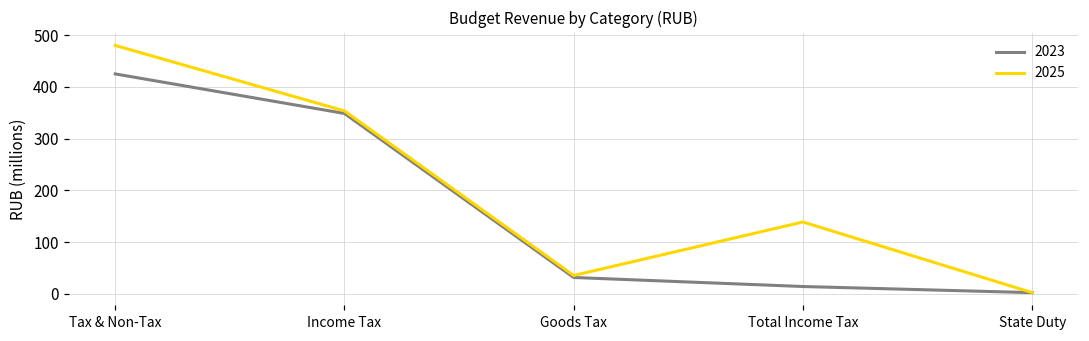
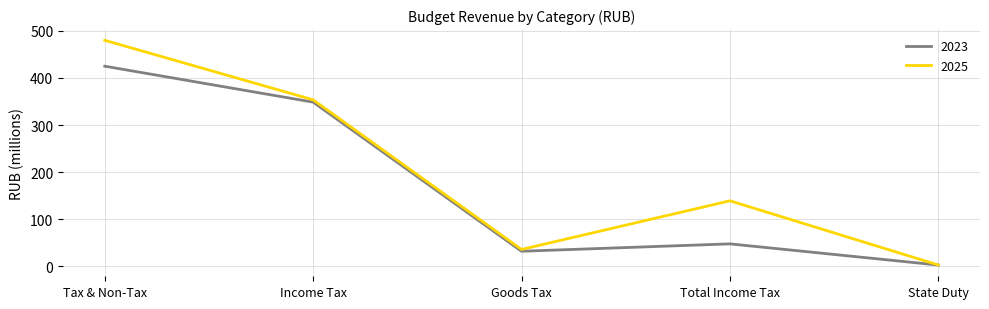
  {
    "2023": {
      "Tax & Non-Tax": 420,
-     "Total Income Tax": 10
+     "Total Income Tax": 50
    },
    "2025": {
      "Tax & Non-Tax": 480,
      "Total Income Tax": 140
    }
  }
